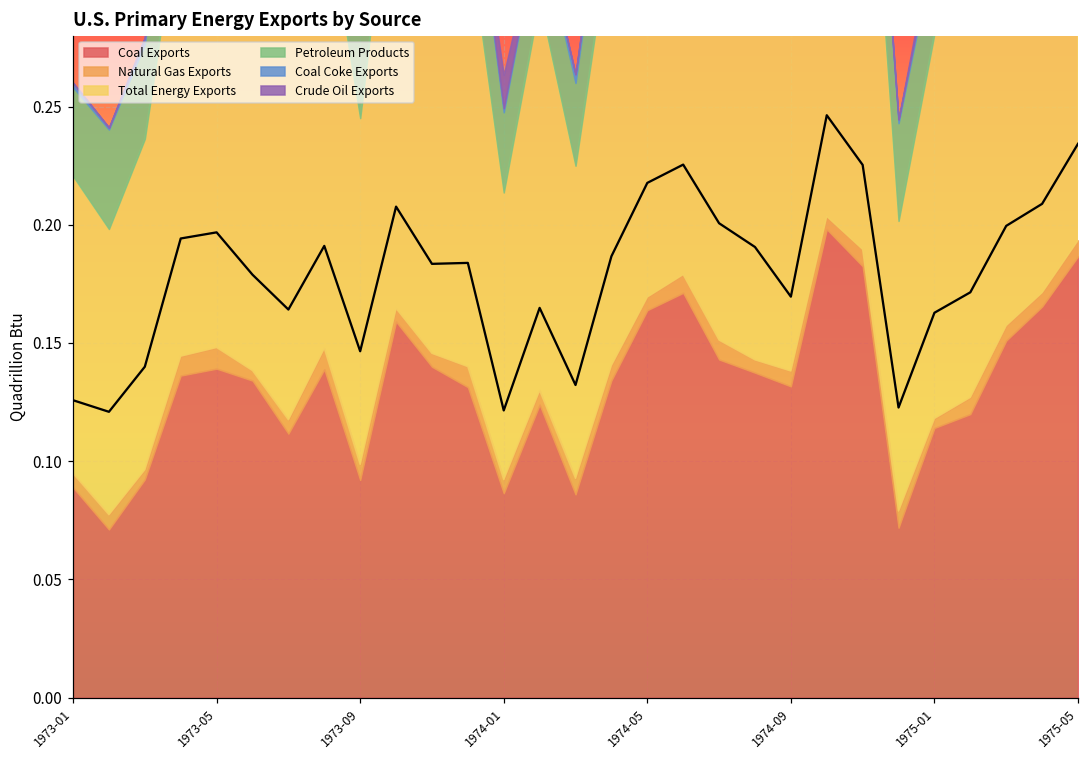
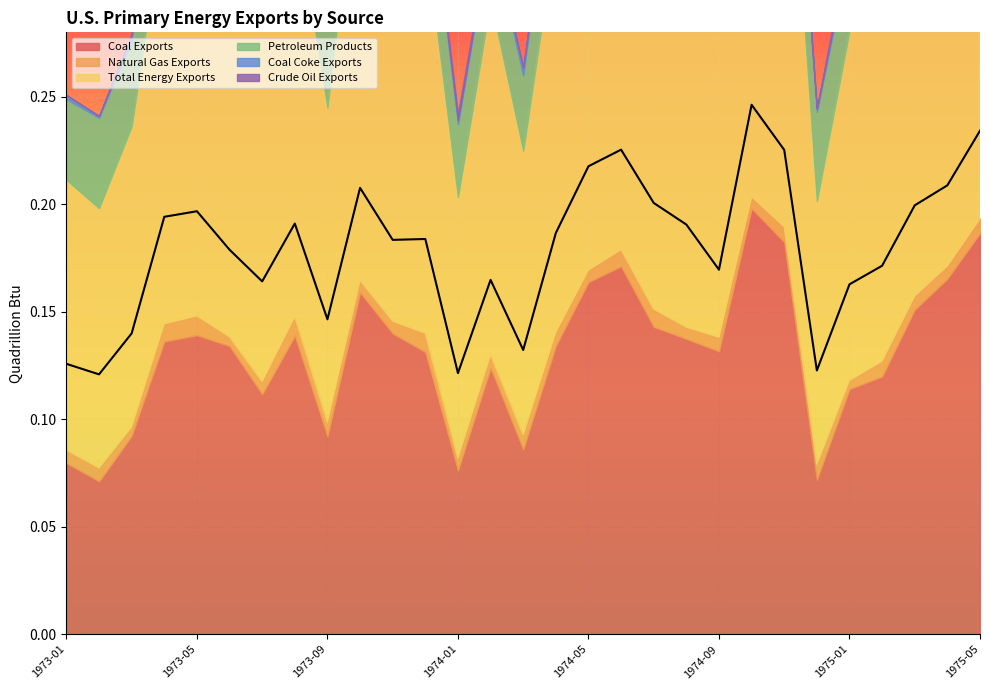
  {
    "Coal Exports": {
-     "1973-01": 0.089,
+     "1973-01": 0.080,
      "1973-05": 0.139,
      "1973-09": 0.092,
-     "1974-01": 0.086,
+     "1974-01": 0.076,
      "1974-05": 0.164,
      "1974-09": 0.132,
      "1975-01": 0.114,
      "1975-05": 0.187
    },
    "Petroleum Products": {
      "1973-01": 0.038,
      "1974-01": 0.034
    },
    "Coal Coke Exports": {
      "1974-01": 0.002
    },
    "Crude Oil Exports": {
-     "1974-01": 0.014
+     "1974-01": 0.003
    }
  }
